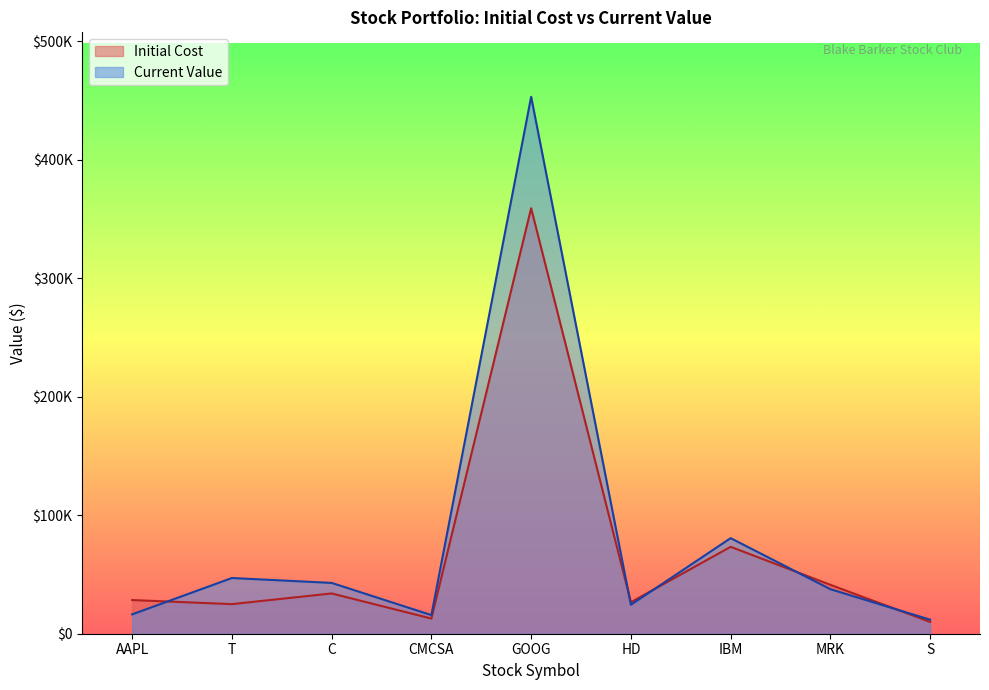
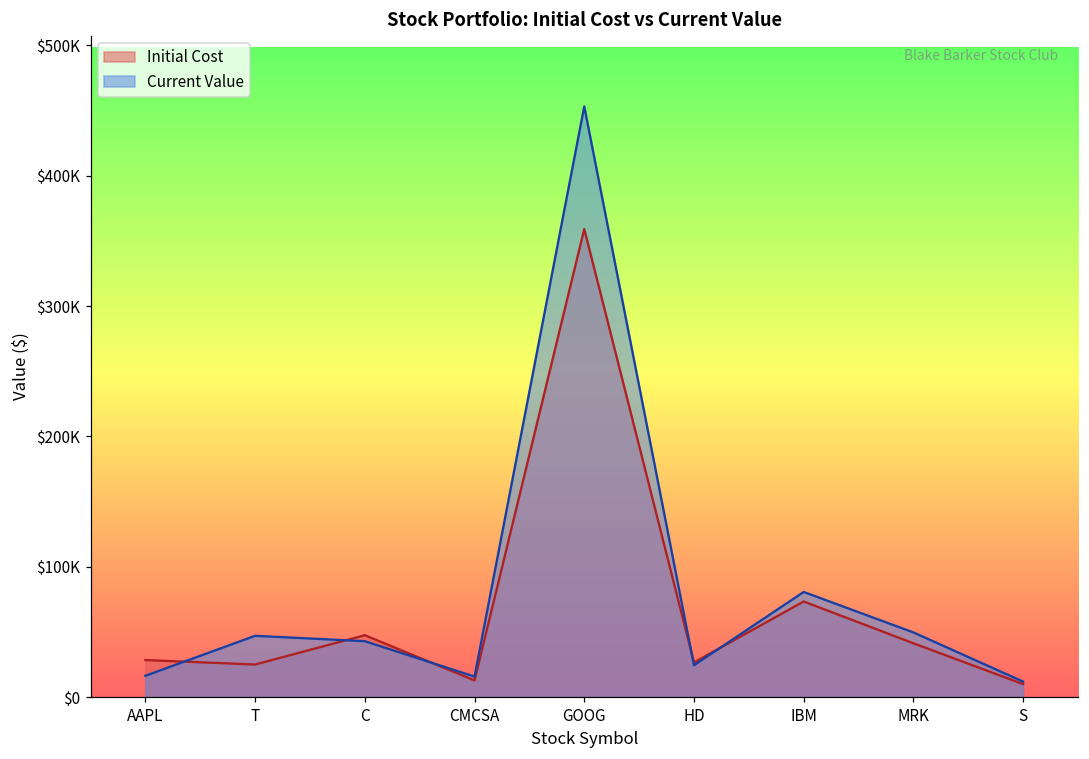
  {
    "Initial Cost": {
      "AAPL": "$28000",
      "T": "$25000",
-     "C": "$34000",
+     "C": "$47000",
      "CMCSA": "$13000",
      "GOOG": "$359000",
      "HD": "$27000",
      "IBM": "$73000",
      "MRK": "$41000"
    },
    "Current Value": {
      "AAPL": "$16000",
      "T": "$47000",
      "C": "$43000",
      "CMCSA": "$16000",
      "GOOG": "$453000",
      "HD": "$24000",
      "IBM": "$81000",
-     "MRK": "$38000"
+     "MRK": "$50000"
    }
  }
